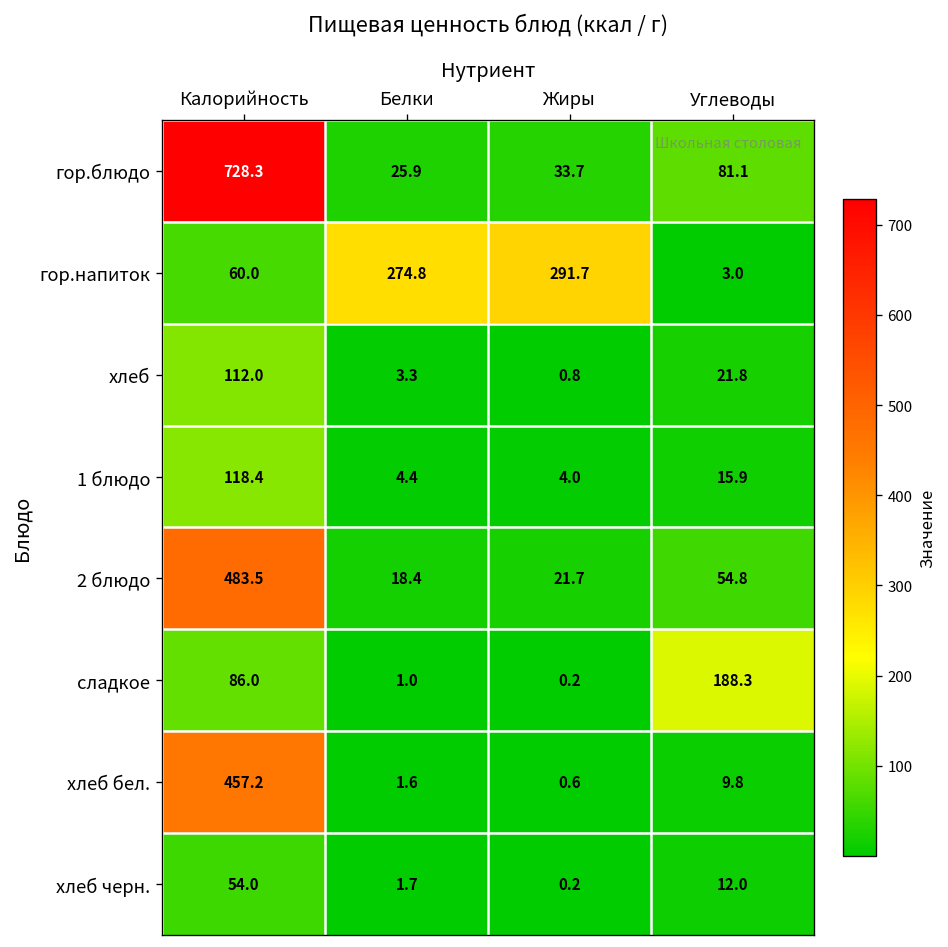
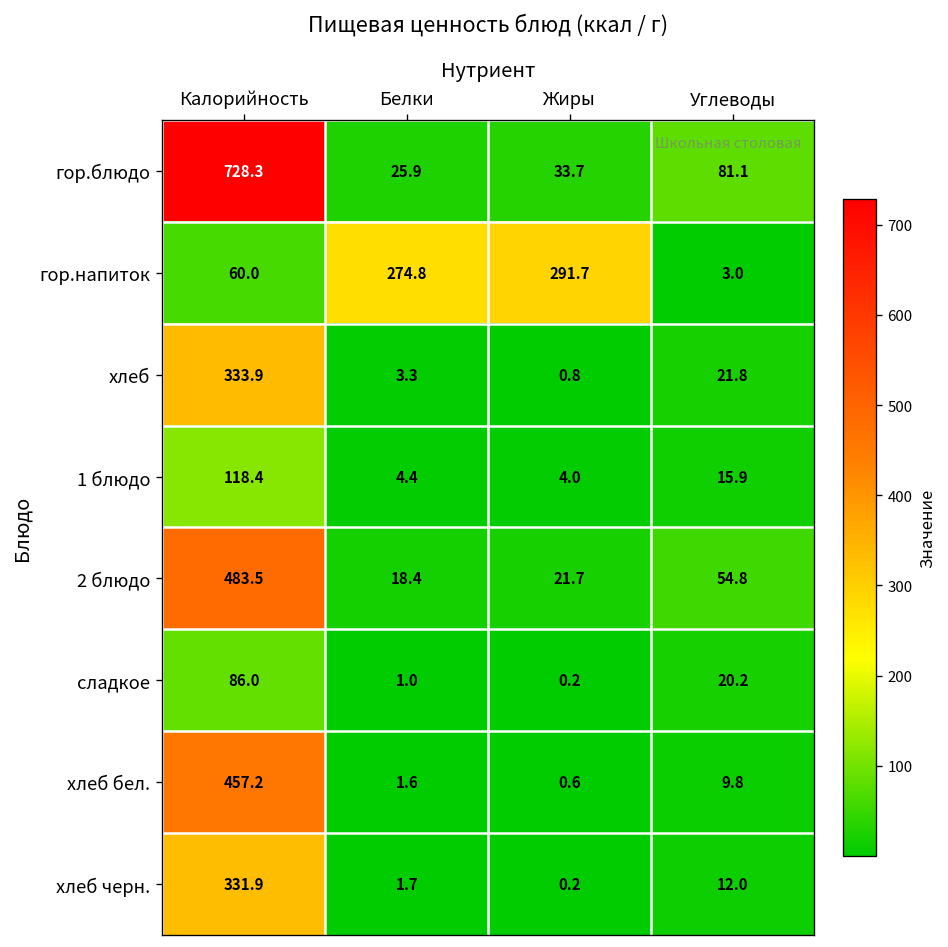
  {
    "гор.блюдо": {
      "Калорийность": 728.3,
      "Белки": 25.9,
      "Жиры": 33.7
    },
    "гор.напиток": {
      "Калорийность": 60.0,
      "Белки": 274.8,
      "Жиры": 291.7,
      "Углеводы": 3.0
    },
    "хлеб": {
-     "Калорийность": 112.0,
+     "Калорийность": 333.9,
      "Белки": 3.3,
      "Жиры": 0.8,
      "Углеводы": 21.8
    },
    "1 блюдо": {
      "Калорийность": 118.4,
      "Белки": 4.4,
      "Жиры": 4.0,
      "Углеводы": 15.9
    },
    "2 блюдо": {
      "Калорийность": 483.5,
      "Белки": 18.4,
      "Жиры": 21.7,
      "Углеводы": 54.8
    },
    "сладкое": {
      "Калорийность": 86.0,
      "Белки": 1.0,
      "Жиры": 0.2,
-     "Углеводы": 188.3
+     "Углеводы": 20.2
    },
    "хлеб бел.": {
      "Калорийность": 457.2,
      "Белки": 1.6,
      "Жиры": 0.6,
      "Углеводы": 9.8
    },
    "хлеб черн.": {
-     "Калорийность": 54.0,
+     "Калорийность": 331.9,
      "Белки": 1.7,
      "Жиры": 0.2,
      "Углеводы": 12.0
    }
  }
